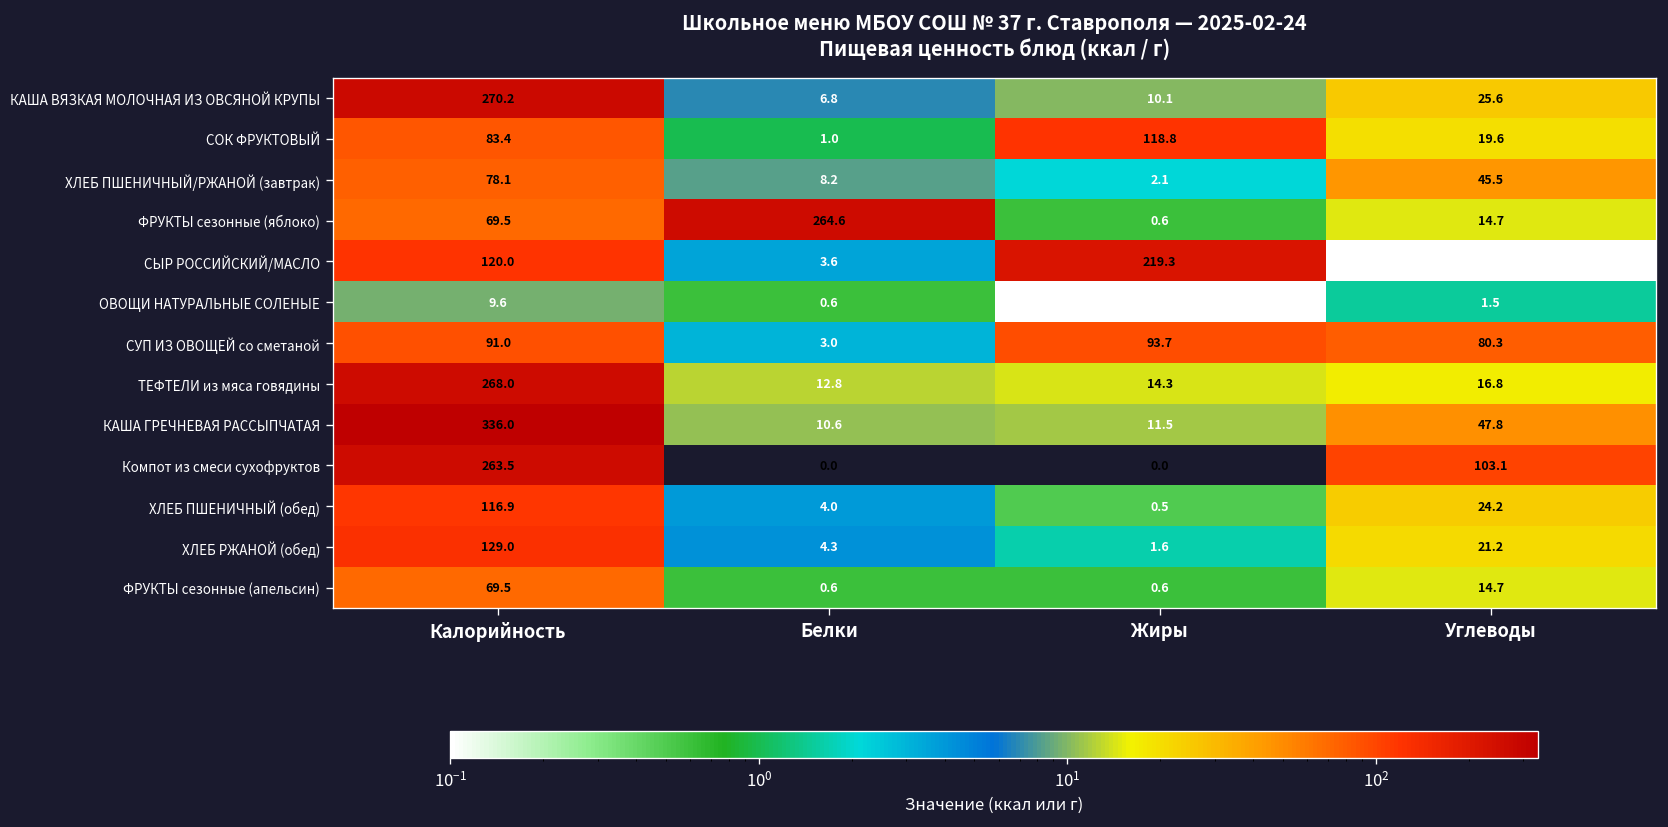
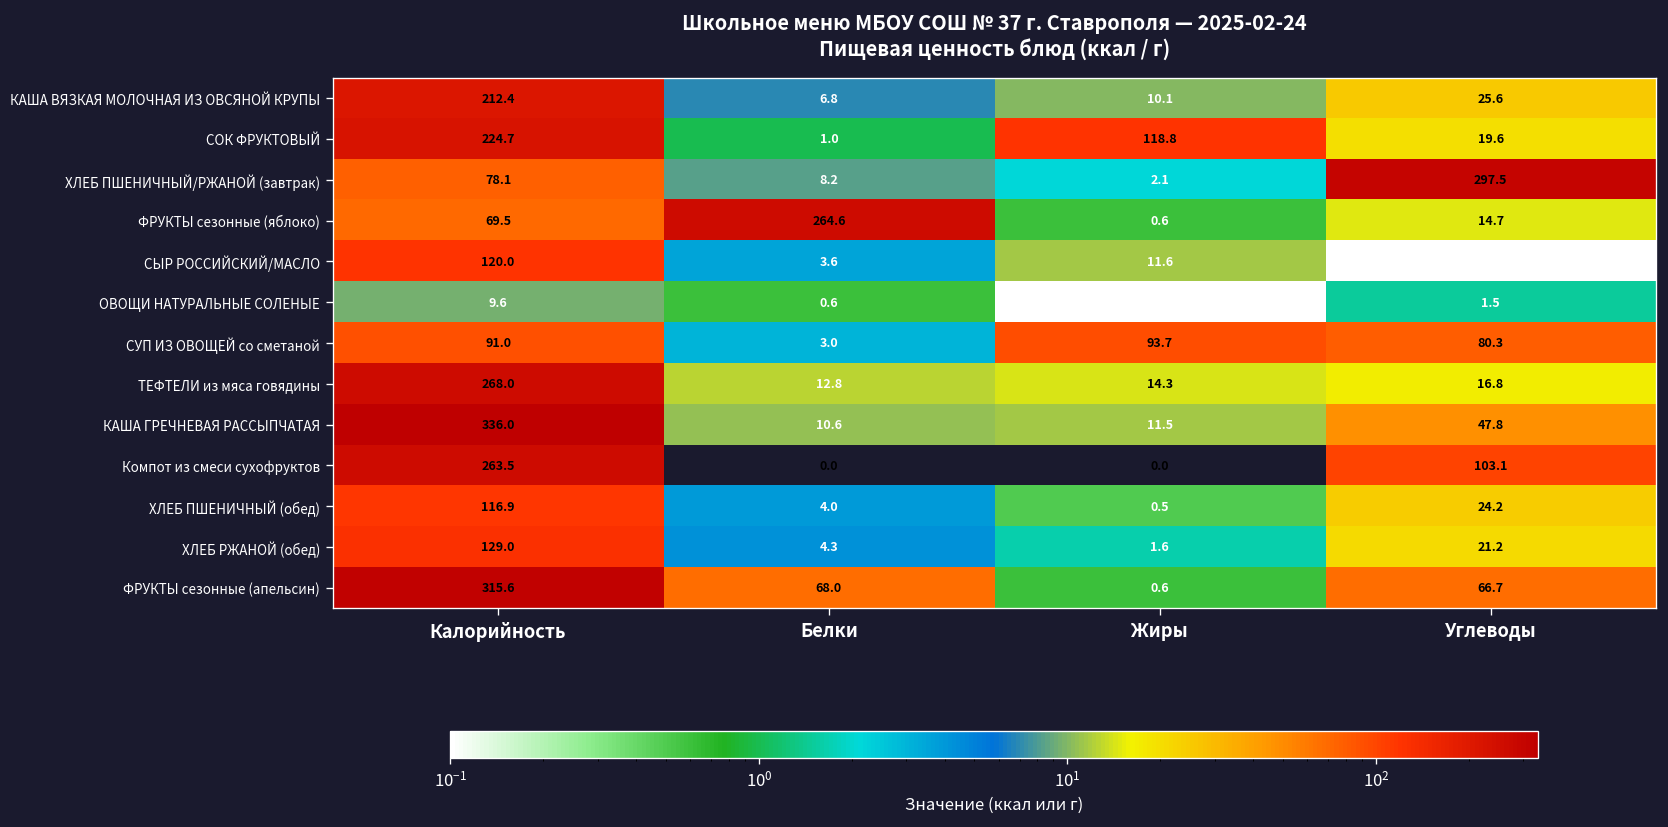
  {
    "КАША ВЯЗКАЯ МОЛОЧНАЯ ИЗ ОВСЯНОЙ КРУПЫ": {
-     "Калорийность": 270.2,
+     "Калорийность": 212.4,
      "Белки": 6.8,
      "Жиры": 10.1,
      "Углеводы": 25.6
    },
    "СОК ФРУКТОВЫЙ": {
-     "Калорийность": 83.4,
+     "Калорийность": 224.7,
      "Белки": 1.0,
      "Жиры": 118.8,
      "Углеводы": 19.6
    },
    "ХЛЕБ ПШЕНИЧНЫЙ/РЖАНОЙ (завтрак)": {
      "Калорийность": 78.1,
      "Белки": 8.2,
      "Жиры": 2.1,
-     "Углеводы": 45.5
+     "Углеводы": 297.5
    },
    "ФРУКТЫ сезонные (яблоко)": {
      "Калорийность": 69.5,
      "Белки": 264.6,
      "Жиры": 0.6,
      "Углеводы": 14.7
    },
    "СЫР РОССИЙСКИЙ/МАСЛО": {
      "Калорийность": 120.0,
      "Белки": 3.6,
-     "Жиры": 219.3
+     "Жиры": 11.6
    },
    "ОВОЩИ НАТУРАЛЬНЫЕ СОЛЕНЫЕ": {
      "Калорийность": 9.6,
      "Белки": 0.6,
      "Углеводы": 1.5
    },
    "СУП ИЗ ОВОЩЕЙ со сметаной": {
      "Калорийность": 91.0,
      "Белки": 3.0,
      "Жиры": 93.7,
      "Углеводы": 80.3
    },
    "ТЕФТЕЛИ из мяса говядины": {
      "Калорийность": 268.0,
      "Белки": 12.8,
      "Жиры": 14.3,
      "Углеводы": 16.8
    },
    "КАША ГРЕЧНЕВАЯ РАССЫПЧАТАЯ": {
      "Калорийность": 336.0,
      "Белки": 10.6,
      "Жиры": 11.5,
      "Углеводы": 47.8
    },
    "Компот из смеси сухофруктов": {
      "Калорийность": 263.5,
      "Углеводы": 103.1
    },
    "ХЛЕБ ПШЕНИЧНЫЙ (обед)": {
      "Калорийность": 116.9,
      "Белки": 4.0,
      "Жиры": 0.5,
      "Углеводы": 24.2
    },
    "ХЛЕБ РЖАНОЙ (обед)": {
      "Калорийность": 129.0,
      "Белки": 4.3,
      "Жиры": 1.6,
      "Углеводы": 21.2
    },
    "ФРУКТЫ сезонные (апельсин)": {
-     "Калорийность": 69.5,
-     "Белки": 0.6,
+     "Калорийность": 315.6,
+     "Белки": 68.0,
      "Жиры": 0.6,
-     "Углеводы": 14.7
+     "Углеводы": 66.7
    }
  }
